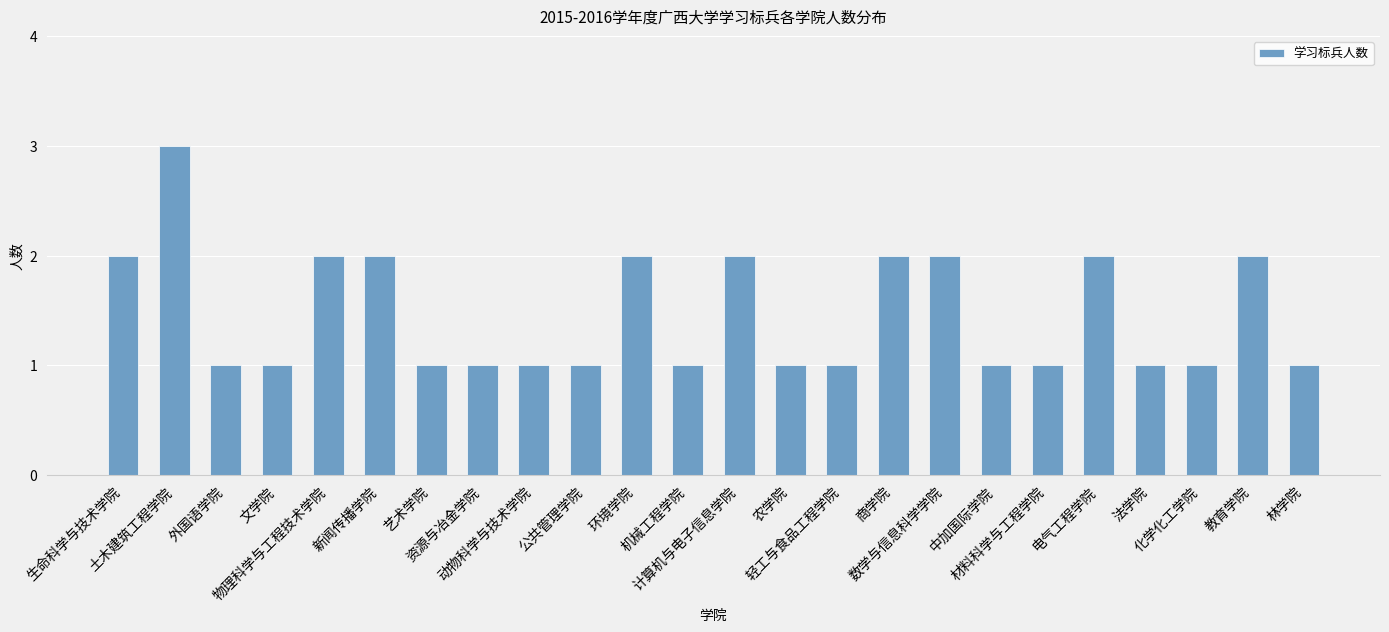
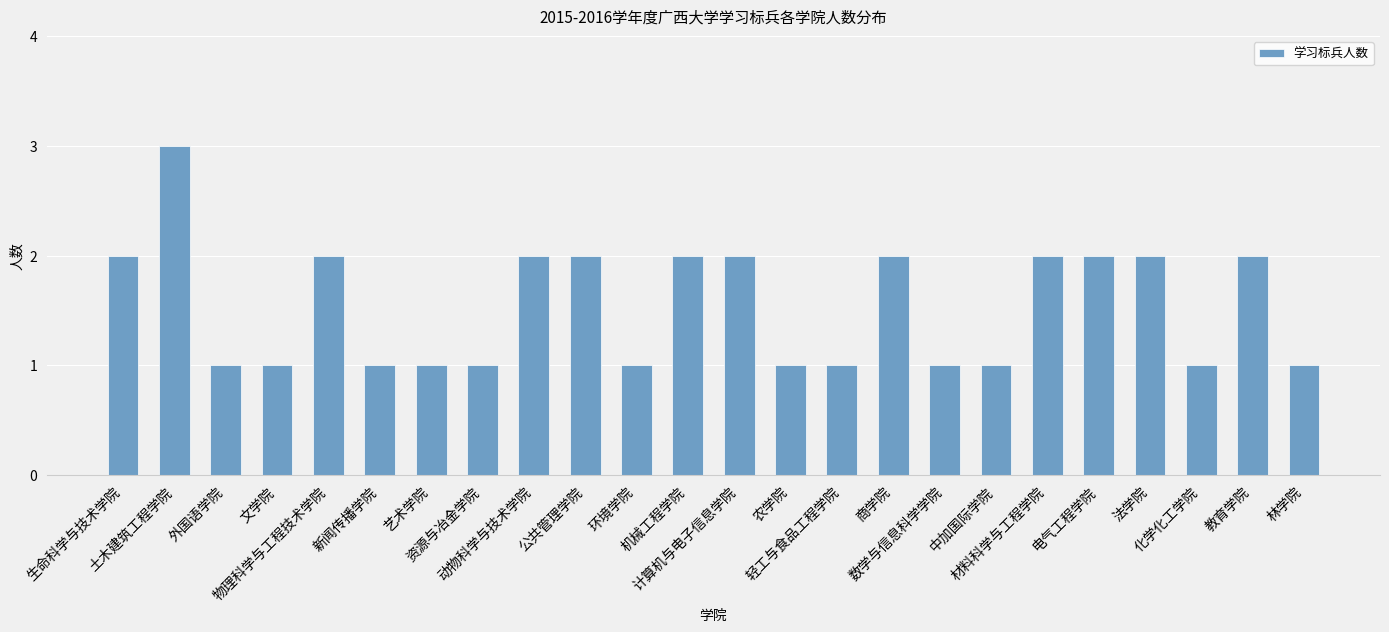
  {
    "生命科学与技术学院": 2,
    "土木建筑工程学院": 3,
    "外国语学院": 1,
    "文学院": 1,
    "物理科学与工程技术学院": 2,
-   "新闻传播学院": 2,
+   "新闻传播学院": 1,
    "艺术学院": 1,
    "资源与冶金学院": 1,
-   "动物科学与技术学院": 1,
-   "公共管理学院": 1,
-   "环境学院": 2,
-   "机械工程学院": 1,
+   "动物科学与技术学院": 2,
+   "公共管理学院": 2,
+   "环境学院": 1,
+   "机械工程学院": 2,
    "计算机与电子信息学院": 2,
    "农学院": 1,
    "轻工与食品工程学院": 1,
    "商学院": 2,
-   "数学与信息科学学院": 2,
+   "数学与信息科学学院": 1,
    "中加国际学院": 1,
-   "材料科学与工程学院": 1,
+   "材料科学与工程学院": 2,
    "电气工程学院": 2,
-   "法学院": 1,
+   "法学院": 2,
    "化学化工学院": 1,
    "教育学院": 2,
    "林学院": 1
  }
